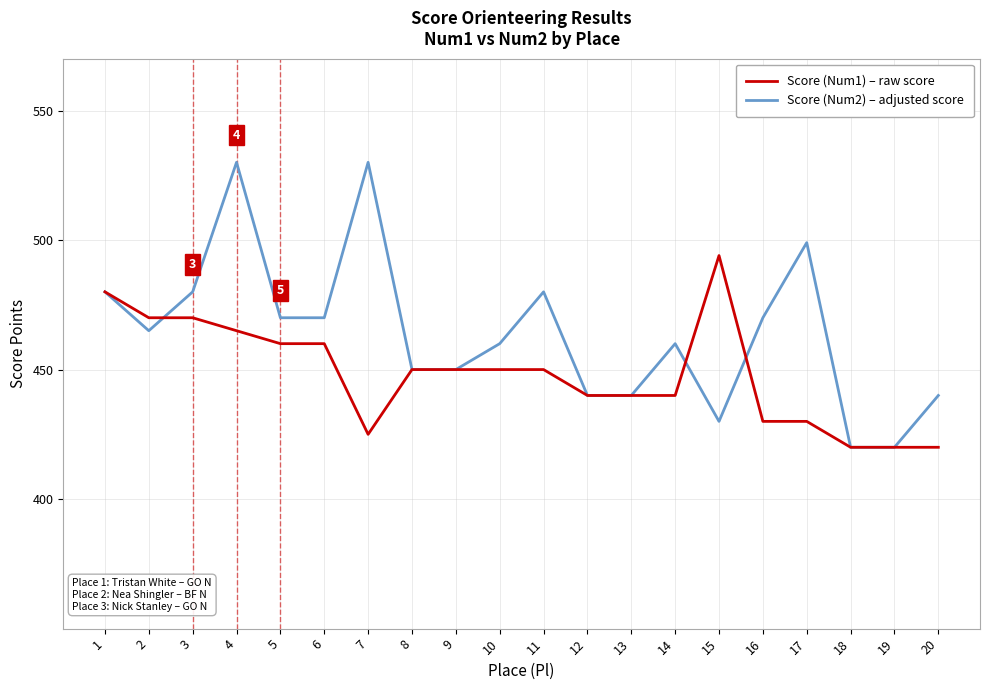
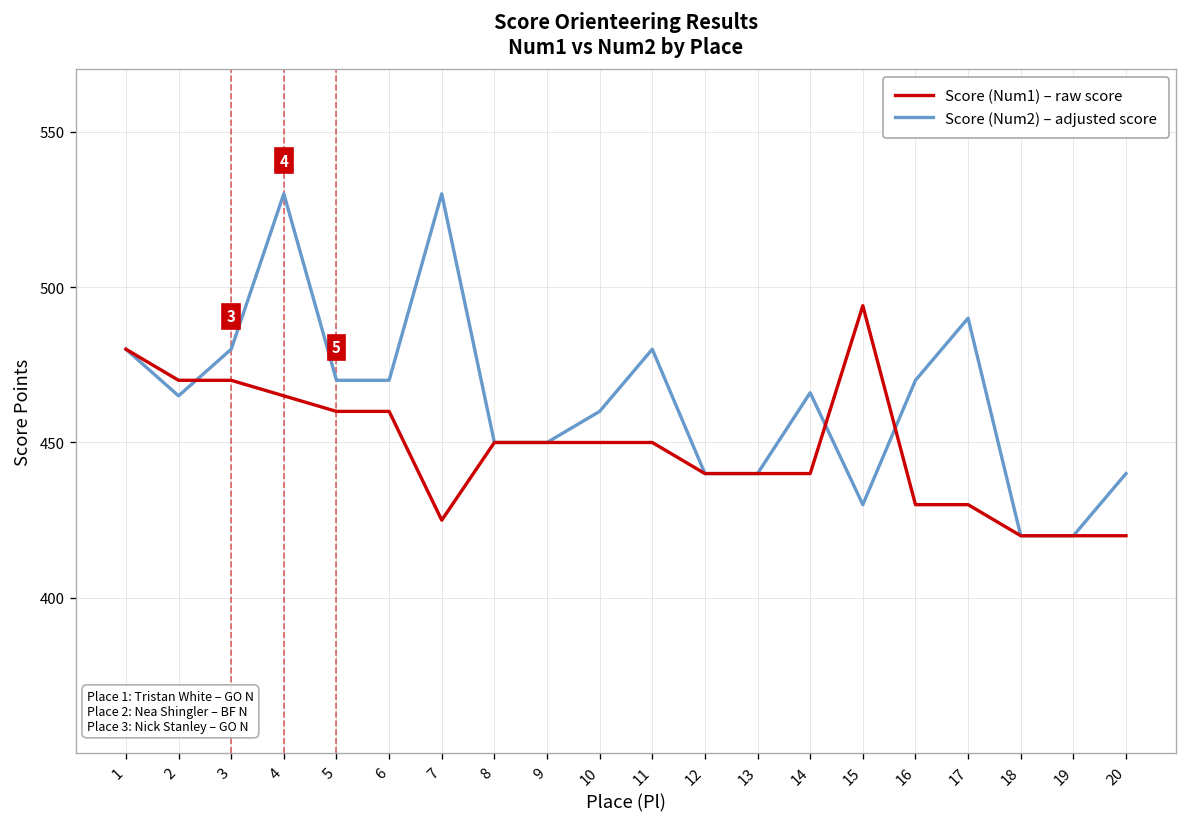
  {
    "Score (Num1) – raw score": {
      "2": 470,
      "3": 470,
      "4": 465,
      "5": 460,
      "6": 460,
      "7": 425,
      "10": 450,
      "11": 450,
      "14": 440,
      "15": 494,
      "16": 430,
      "17": 430,
      "20": 420
    },
    "Score (Num2) – adjusted score": {
      "2": 465,
      "6": 470,
      "7": 530,
      "10": 460,
      "11": 480,
-     "14": 460,
+     "14": 466,
      "15": 430,
      "16": 470,
-     "17": 499,
+     "17": 490,
      "20": 440
    }
  }
